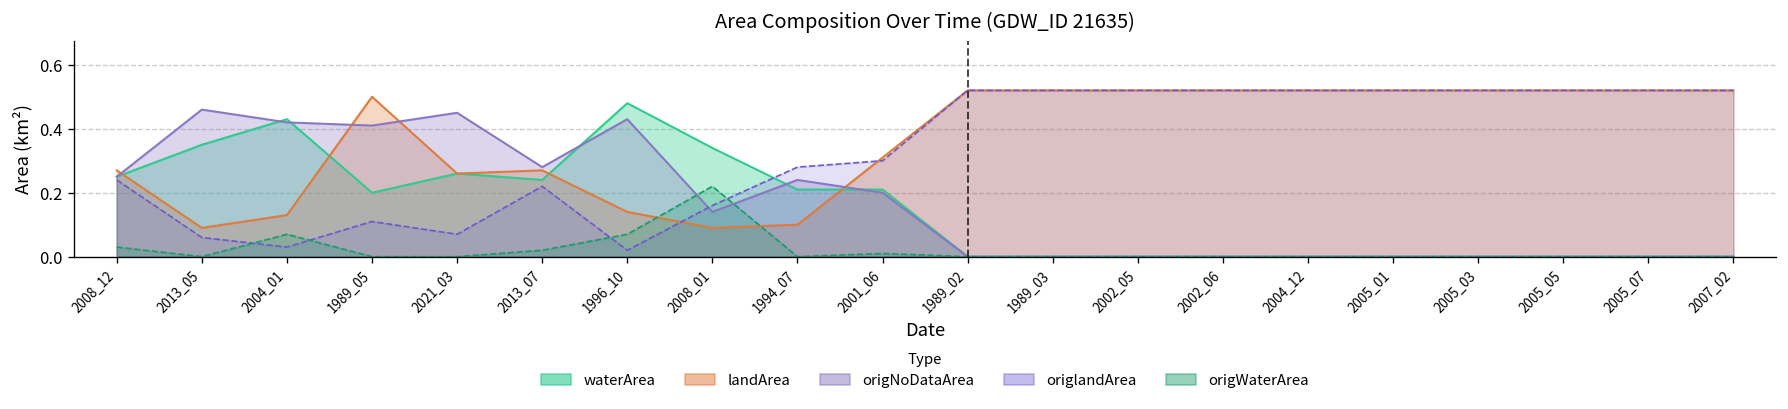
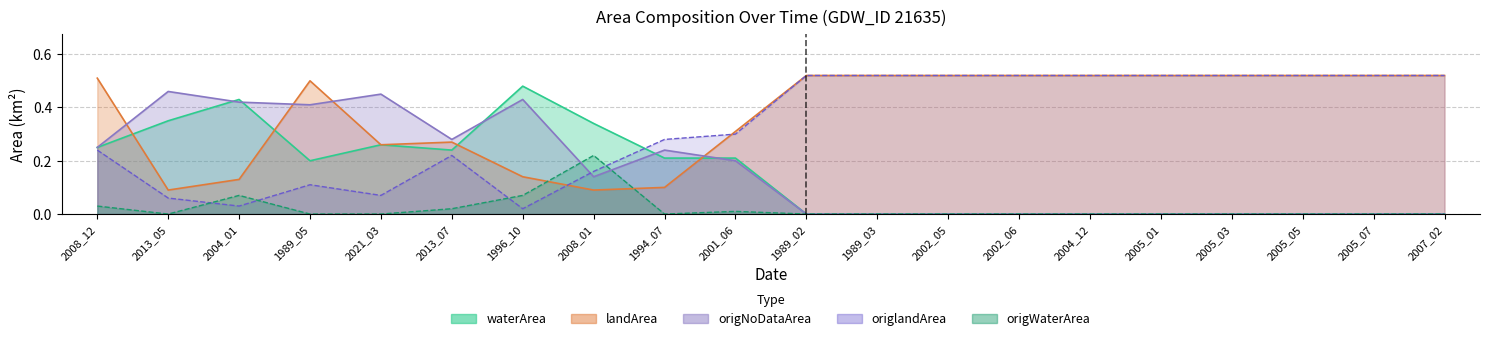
  {
    "landArea": {
-     "2008_12": 0.27,
+     "2008_12": 0.51,
      "2013_05": 0.09,
      "2004_01": 0.13,
      "1989_05": 0.50,
      "2013_07": 0.27,
      "1996_10": 0.14,
      "2008_01": 0.09,
      "1994_07": 0.10,
      "2001_06": 0.31
    }
  }
